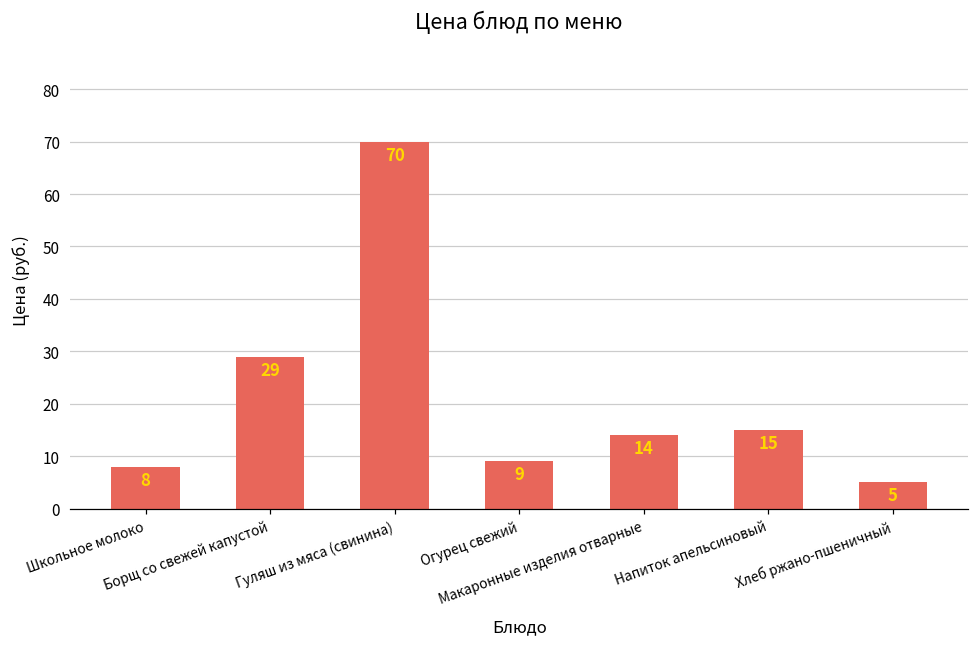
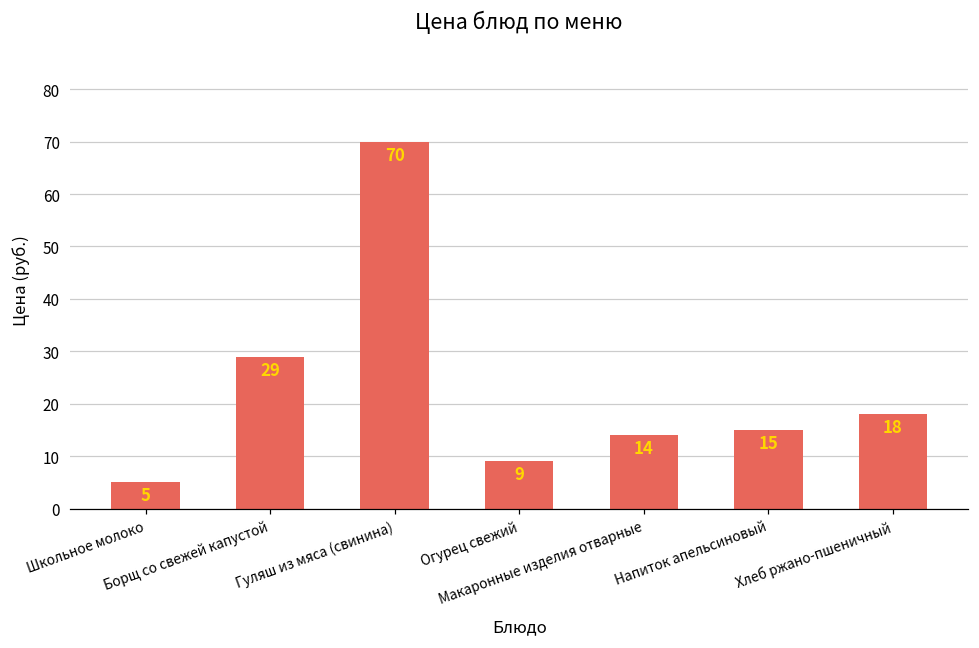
  {
-   "Школьное молоко": 8,
+   "Школьное молоко": 5,
    "Борщ со свежей капустой": 29,
    "Гуляш из мяса (свинина)": 70,
    "Огурец свежий": 9,
    "Макаронные изделия отварные": 14,
    "Напиток апельсиновый": 15,
-   "Хлеб ржано-пшеничный": 5
+   "Хлеб ржано-пшеничный": 18
  }
